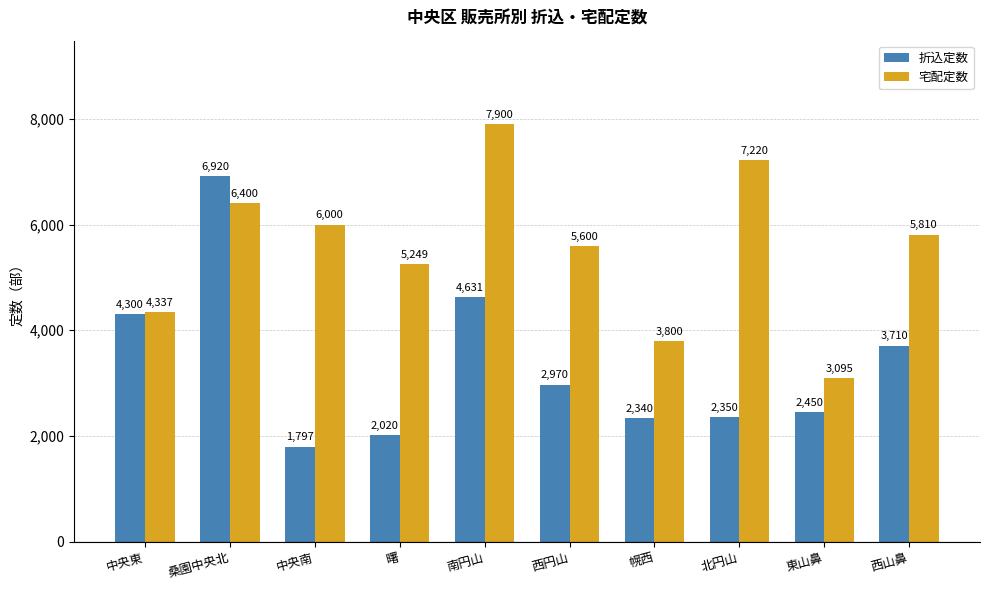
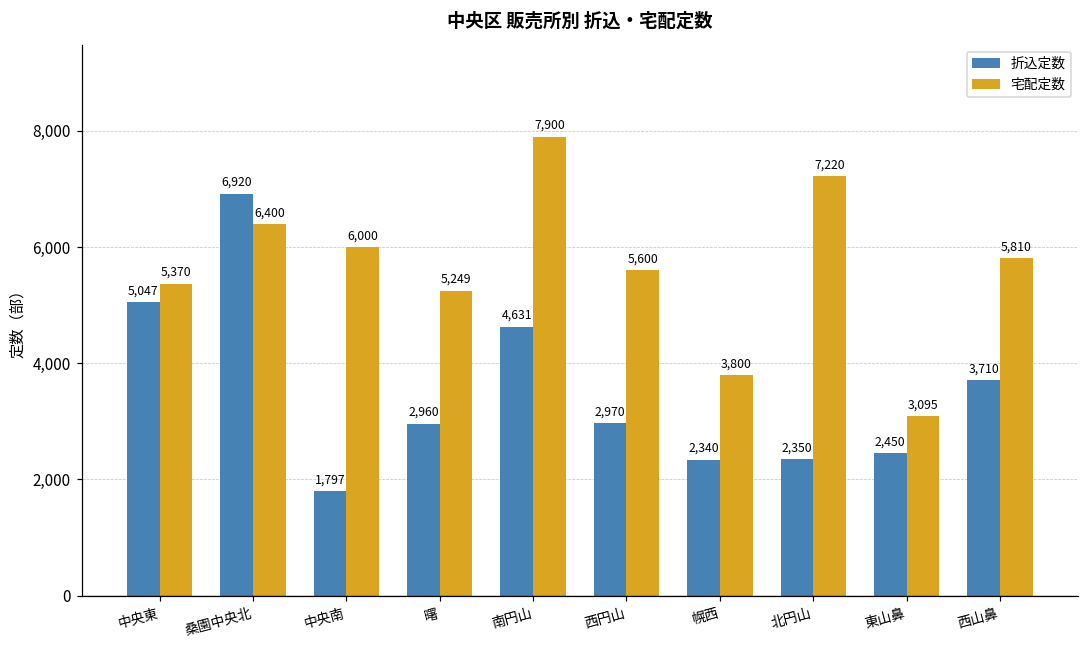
  {
    "折込定数": {
-     "中央東": "4,300",
+     "中央東": "5,047",
      "桑園中央北": "6,920",
      "中央南": "1,797",
-     "曙": "2,020",
+     "曙": "2,960",
      "南円山": "4,631",
      "西円山": "2,970",
      "幌西": "2,340",
      "北円山": "2,350",
      "東山鼻": "2,450",
      "西山鼻": "3,710"
    },
    "宅配定数": {
-     "中央東": "4,337",
+     "中央東": "5,370",
      "桑園中央北": "6,400",
      "中央南": "6,000",
      "曙": "5,249",
      "南円山": "7,900",
      "西円山": "5,600",
      "幌西": "3,800",
      "北円山": "7,220",
      "東山鼻": "3,095",
      "西山鼻": "5,810"
    }
  }
